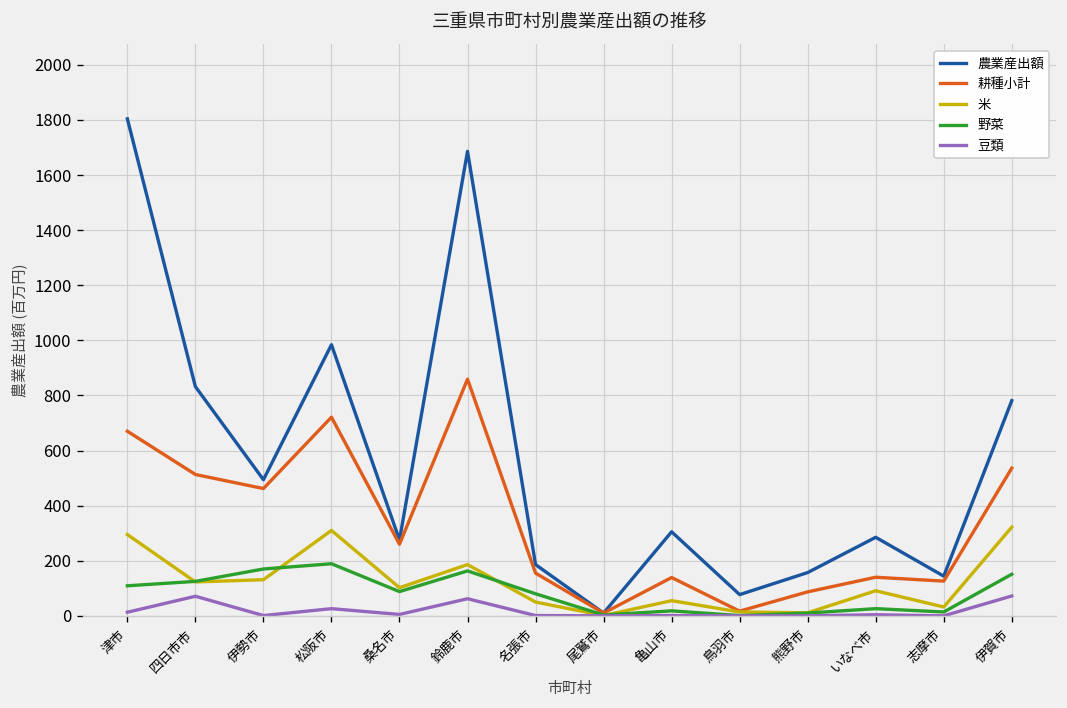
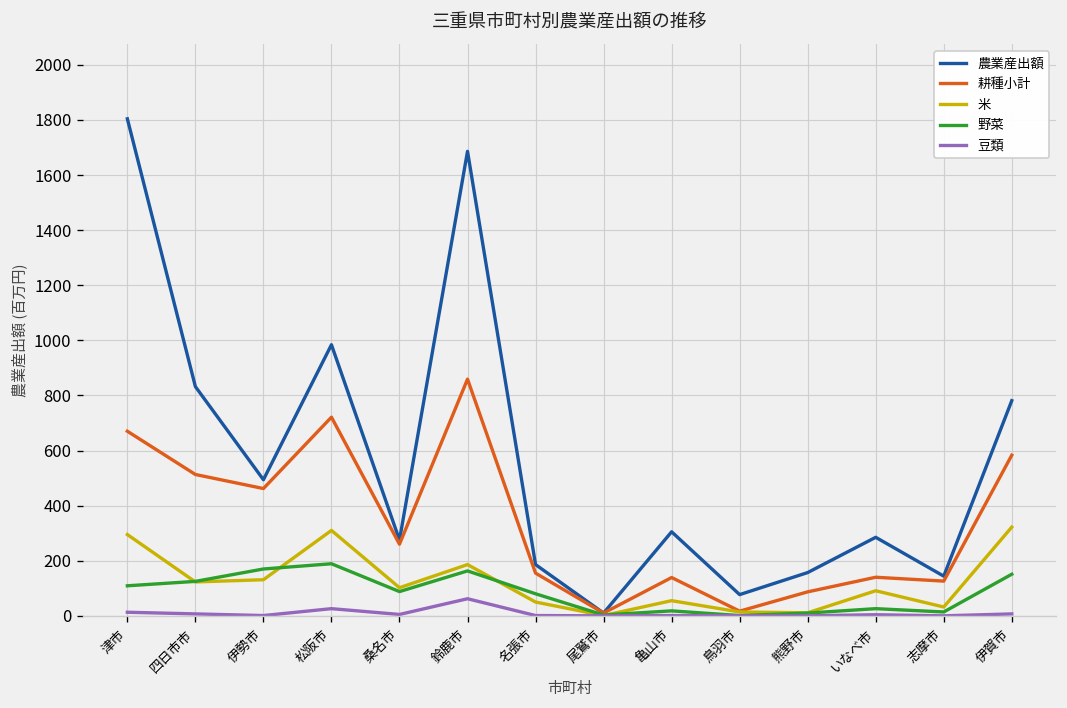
  {
    "農業産出額": {
      "津市": 1800,
      "四日市市": 830,
      "伊勢市": 490,
      "松阪市": 980,
      "桑名市": 280,
      "鈴鹿市": 1690,
      "名張市": 190,
      "亀山市": 310,
      "鳥羽市": 80,
      "熊野市": 160,
      "いなべ市": 290,
      "志摩市": 140,
      "伊賀市": 780
    },
    "耕種小計": {
      "津市": 670,
      "四日市市": 510,
      "伊勢市": 460,
      "松阪市": 720,
      "桑名市": 260,
      "鈴鹿市": 860,
      "名張市": 160,
      "亀山市": 140,
      "熊野市": 90,
      "いなべ市": 140,
      "志摩市": 130,
-     "伊賀市": 540
+     "伊賀市": 580
    },
    "米": {
      "津市": 300,
      "伊勢市": 130,
      "松阪市": 310,
      "桑名市": 100,
      "鈴鹿市": 190,
      "名張市": 50,
      "亀山市": 60,
      "いなべ市": 90,
      "志摩市": 30,
      "伊賀市": 320
    },
    "野菜": {
      "津市": 110,
      "伊勢市": 170,
      "松阪市": 190,
      "桑名市": 90,
      "鈴鹿市": 160,
      "名張市": 80,
      "亀山市": 20,
      "いなべ市": 30,
      "志摩市": 10,
      "伊賀市": 150
    },
    "豆類": {
      "津市": 10,
-     "四日市市": 70,
+     "四日市市": 10,
      "伊勢市": 0,
      "松阪市": 30,
      "桑名市": 10,
      "鈴鹿市": 60,
      "名張市": 0,
      "亀山市": 0,
      "いなべ市": 0,
      "志摩市": 0,
-     "伊賀市": 70
+     "伊賀市": 10
    }
  }
